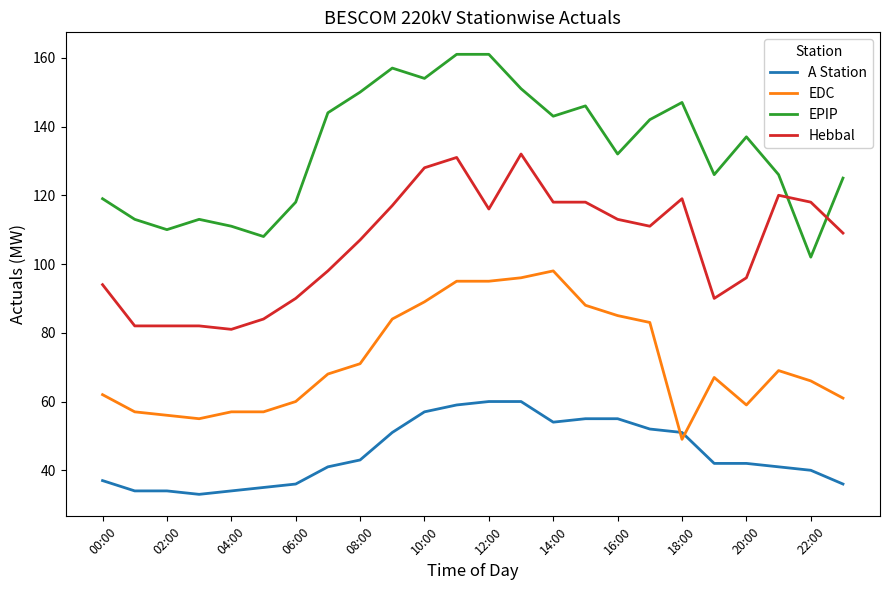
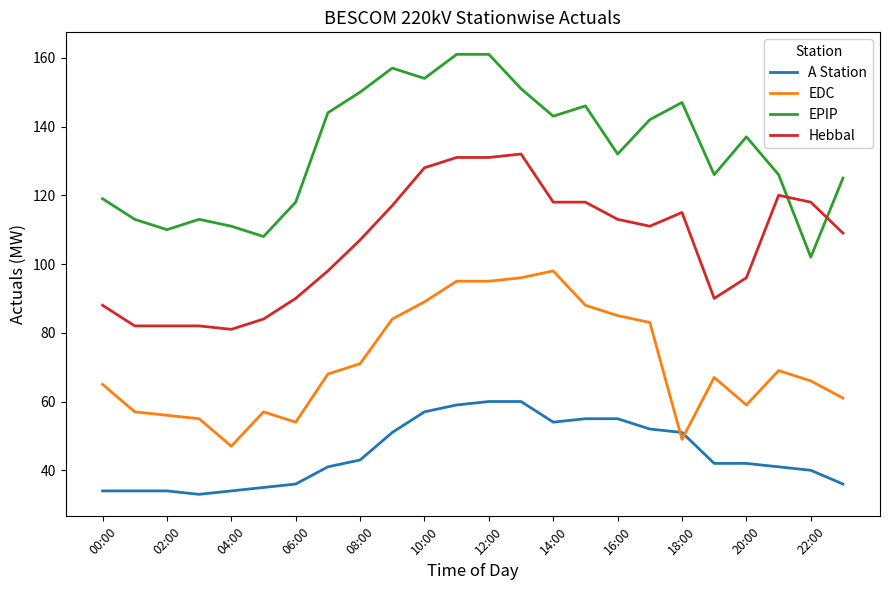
  {
    "A Station": {
-     "00:00": 37,
+     "00:00": 34,
      "02:00": 34,
      "04:00": 34,
      "06:00": 36,
      "08:00": 43,
      "10:00": 57,
      "12:00": 60,
      "14:00": 54,
      "16:00": 55,
      "18:00": 51,
      "20:00": 42,
      "22:00": 40
    },
    "EDC": {
-     "00:00": 62,
+     "00:00": 65,
      "02:00": 56,
-     "04:00": 57,
-     "06:00": 60,
+     "04:00": 47,
+     "06:00": 54,
      "08:00": 71,
      "10:00": 89,
      "12:00": 95,
      "14:00": 98,
      "16:00": 85,
      "18:00": 49,
      "20:00": 59,
      "22:00": 66
    },
    "EPIP": {
      "00:00": 119,
      "02:00": 110,
      "04:00": 111,
      "06:00": 118,
      "08:00": 150,
      "10:00": 154,
      "12:00": 161,
      "14:00": 143,
      "16:00": 132,
      "18:00": 147,
      "20:00": 137,
      "22:00": 102
    },
    "Hebbal": {
-     "00:00": 94,
+     "00:00": 88,
      "02:00": 82,
      "04:00": 81,
      "06:00": 90,
      "08:00": 107,
      "10:00": 128,
-     "12:00": 116,
+     "12:00": 131,
      "14:00": 118,
      "16:00": 113,
-     "18:00": 119,
+     "18:00": 115,
      "20:00": 96,
      "22:00": 118
    }
  }
